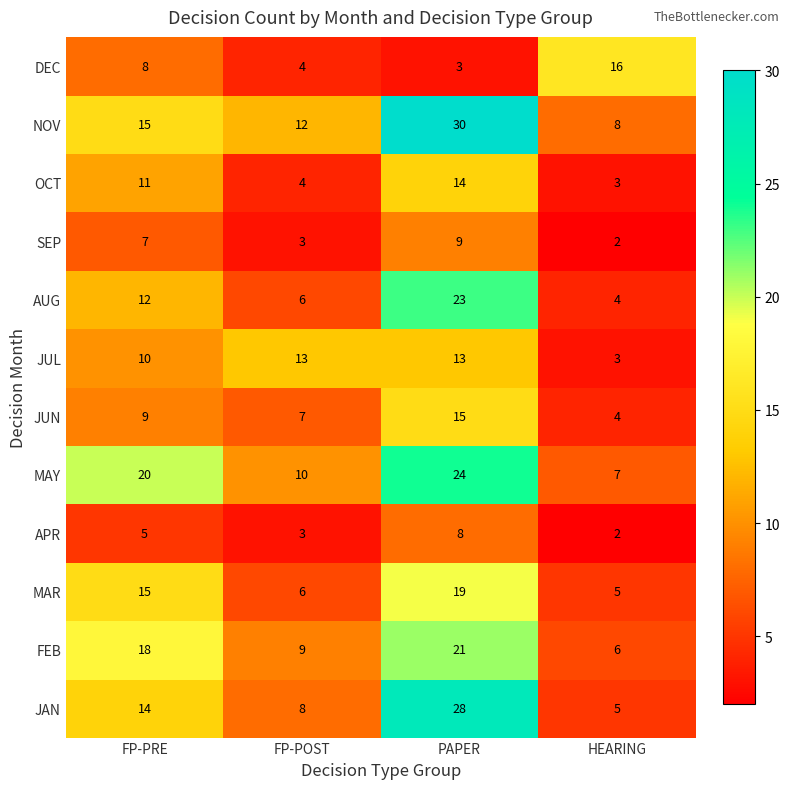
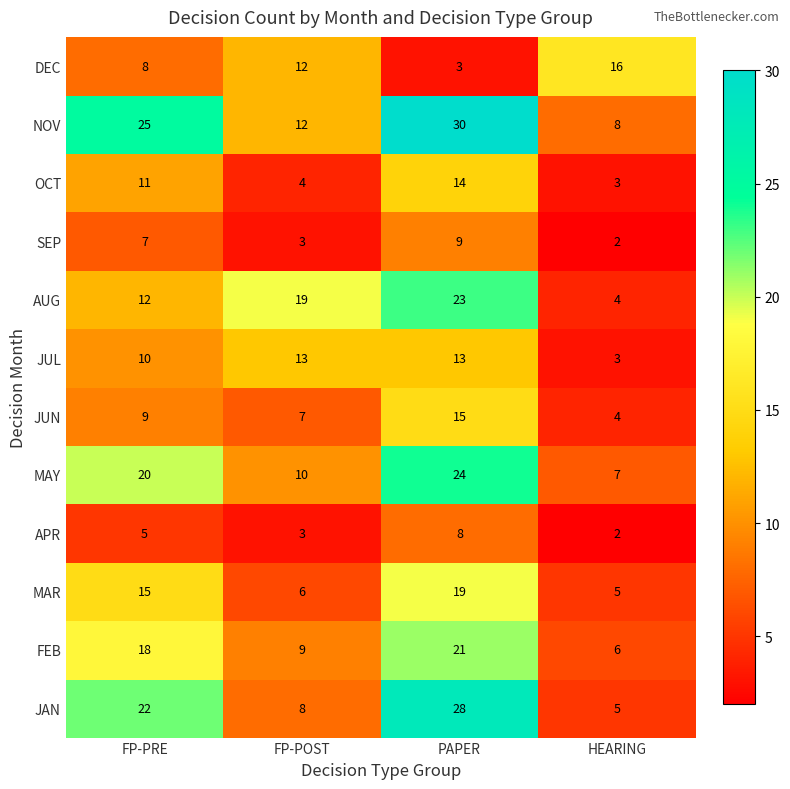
  {
    "DEC": {
      "FP-PRE": 8,
-     "FP-POST": 4,
+     "FP-POST": 12,
      "PAPER": 3,
      "HEARING": 16
    },
    "NOV": {
-     "FP-PRE": 15,
+     "FP-PRE": 25,
      "FP-POST": 12,
      "PAPER": 30,
      "HEARING": 8
    },
    "OCT": {
      "FP-PRE": 11,
      "FP-POST": 4,
      "PAPER": 14,
      "HEARING": 3
    },
    "SEP": {
      "FP-PRE": 7,
      "FP-POST": 3,
      "PAPER": 9,
      "HEARING": 2
    },
    "AUG": {
      "FP-PRE": 12,
-     "FP-POST": 6,
+     "FP-POST": 19,
      "PAPER": 23,
      "HEARING": 4
    },
    "JUL": {
      "FP-PRE": 10,
      "FP-POST": 13,
      "PAPER": 13,
      "HEARING": 3
    },
    "JUN": {
      "FP-PRE": 9,
      "FP-POST": 7,
      "PAPER": 15,
      "HEARING": 4
    },
    "MAY": {
      "FP-PRE": 20,
      "FP-POST": 10,
      "PAPER": 24,
      "HEARING": 7
    },
    "APR": {
      "FP-PRE": 5,
      "FP-POST": 3,
      "PAPER": 8,
      "HEARING": 2
    },
    "MAR": {
      "FP-PRE": 15,
      "FP-POST": 6,
      "PAPER": 19,
      "HEARING": 5
    },
    "FEB": {
      "FP-PRE": 18,
      "FP-POST": 9,
      "PAPER": 21,
      "HEARING": 6
    },
    "JAN": {
-     "FP-PRE": 14,
+     "FP-PRE": 22,
      "FP-POST": 8,
      "PAPER": 28,
      "HEARING": 5
    }
  }
